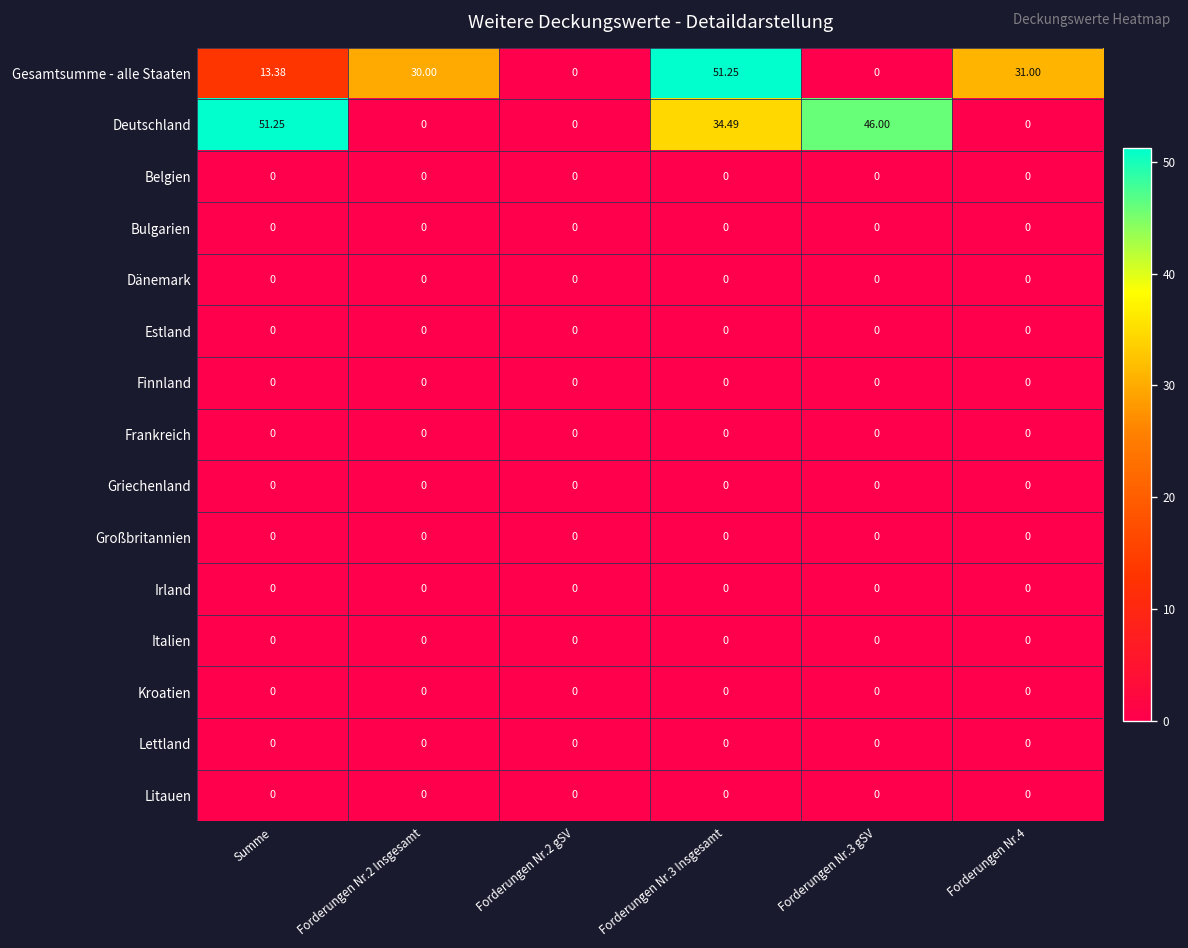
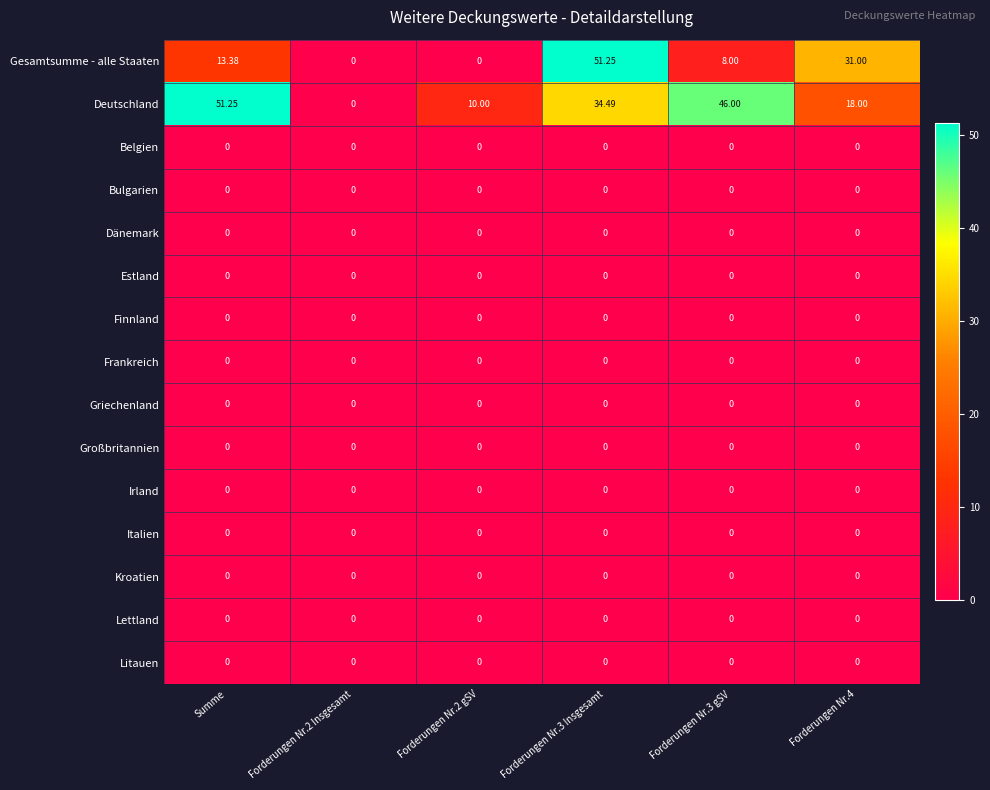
  {
    "Gesamtsumme - alle Staaten": {
      "Summe": 13.38,
-     "Forderungen Nr.2 Insgesamt": 30.00,
+     "Forderungen Nr.2 Insgesamt": 0,
      "Forderungen Nr.2 gSV": 0,
      "Forderungen Nr.3 Insgesamt": 51.25,
-     "Forderungen Nr.3 gSV": 0,
+     "Forderungen Nr.3 gSV": 8.00,
      "Forderungen Nr.4": 31.00
    },
    "Deutschland": {
      "Summe": 51.25,
      "Forderungen Nr.2 Insgesamt": 0,
-     "Forderungen Nr.2 gSV": 0,
+     "Forderungen Nr.2 gSV": 10.00,
      "Forderungen Nr.3 Insgesamt": 34.49,
      "Forderungen Nr.3 gSV": 46.00,
-     "Forderungen Nr.4": 0
+     "Forderungen Nr.4": 18.00
    },
    "Belgien": {
      "Summe": 0,
      "Forderungen Nr.2 Insgesamt": 0,
      "Forderungen Nr.2 gSV": 0,
      "Forderungen Nr.3 Insgesamt": 0,
      "Forderungen Nr.3 gSV": 0,
      "Forderungen Nr.4": 0
    },
    "Bulgarien": {
      "Summe": 0,
      "Forderungen Nr.2 Insgesamt": 0,
      "Forderungen Nr.2 gSV": 0,
      "Forderungen Nr.3 Insgesamt": 0,
      "Forderungen Nr.3 gSV": 0,
      "Forderungen Nr.4": 0
    },
    "Dänemark": {
      "Summe": 0,
      "Forderungen Nr.2 Insgesamt": 0,
      "Forderungen Nr.2 gSV": 0,
      "Forderungen Nr.3 Insgesamt": 0,
      "Forderungen Nr.3 gSV": 0,
      "Forderungen Nr.4": 0
    },
    "Estland": {
      "Summe": 0,
      "Forderungen Nr.2 Insgesamt": 0,
      "Forderungen Nr.2 gSV": 0,
      "Forderungen Nr.3 Insgesamt": 0,
      "Forderungen Nr.3 gSV": 0,
      "Forderungen Nr.4": 0
    },
    "Finnland": {
      "Summe": 0,
      "Forderungen Nr.2 Insgesamt": 0,
      "Forderungen Nr.2 gSV": 0,
      "Forderungen Nr.3 Insgesamt": 0,
      "Forderungen Nr.3 gSV": 0,
      "Forderungen Nr.4": 0
    },
    "Frankreich": {
      "Summe": 0,
      "Forderungen Nr.2 Insgesamt": 0,
      "Forderungen Nr.2 gSV": 0,
      "Forderungen Nr.3 Insgesamt": 0,
      "Forderungen Nr.3 gSV": 0,
      "Forderungen Nr.4": 0
    },
    "Griechenland": {
      "Summe": 0,
      "Forderungen Nr.2 Insgesamt": 0,
      "Forderungen Nr.2 gSV": 0,
      "Forderungen Nr.3 Insgesamt": 0,
      "Forderungen Nr.3 gSV": 0,
      "Forderungen Nr.4": 0
    },
    "Großbritannien": {
      "Summe": 0,
      "Forderungen Nr.2 Insgesamt": 0,
      "Forderungen Nr.2 gSV": 0,
      "Forderungen Nr.3 Insgesamt": 0,
      "Forderungen Nr.3 gSV": 0,
      "Forderungen Nr.4": 0
    },
    "Irland": {
      "Summe": 0,
      "Forderungen Nr.2 Insgesamt": 0,
      "Forderungen Nr.2 gSV": 0,
      "Forderungen Nr.3 Insgesamt": 0,
      "Forderungen Nr.3 gSV": 0,
      "Forderungen Nr.4": 0
    },
    "Italien": {
      "Summe": 0,
      "Forderungen Nr.2 Insgesamt": 0,
      "Forderungen Nr.2 gSV": 0,
      "Forderungen Nr.3 Insgesamt": 0,
      "Forderungen Nr.3 gSV": 0,
      "Forderungen Nr.4": 0
    },
    "Kroatien": {
      "Summe": 0,
      "Forderungen Nr.2 Insgesamt": 0,
      "Forderungen Nr.2 gSV": 0,
      "Forderungen Nr.3 Insgesamt": 0,
      "Forderungen Nr.3 gSV": 0,
      "Forderungen Nr.4": 0
    },
    "Lettland": {
      "Summe": 0,
      "Forderungen Nr.2 Insgesamt": 0,
      "Forderungen Nr.2 gSV": 0,
      "Forderungen Nr.3 Insgesamt": 0,
      "Forderungen Nr.3 gSV": 0,
      "Forderungen Nr.4": 0
    },
    "Litauen": {
      "Summe": 0,
      "Forderungen Nr.2 Insgesamt": 0,
      "Forderungen Nr.2 gSV": 0,
      "Forderungen Nr.3 Insgesamt": 0,
      "Forderungen Nr.3 gSV": 0,
      "Forderungen Nr.4": 0
    }
  }
